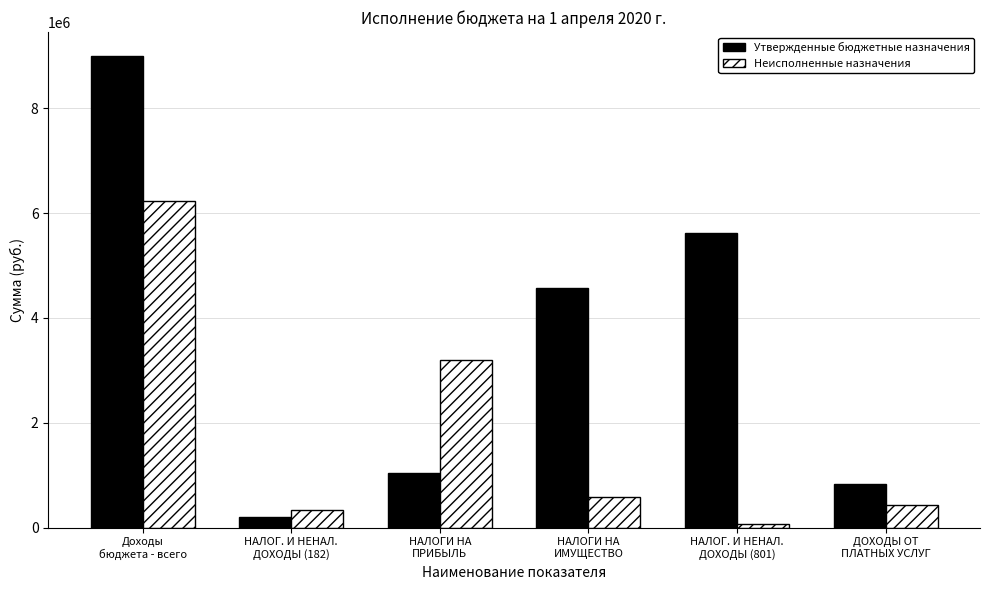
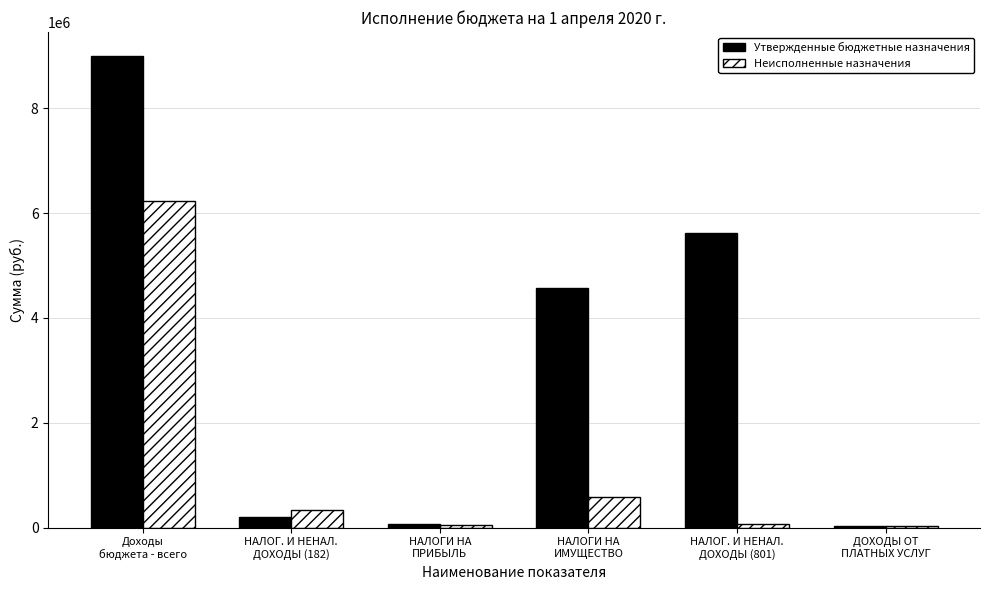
  {
    "Утвержденные бюджетные назначения": {
      "Доходы бюджета - всего": 9000000,
      "НАЛОГ. И НЕНАЛ. ДОХОДЫ (182)": 200000,
-     "НАЛОГИ НА ПРИБЫЛЬ": 1100000,
+     "НАЛОГИ НА ПРИБЫЛЬ": 100000,
      "НАЛОГИ НА ИМУЩЕСТВО": 4600000,
      "НАЛОГ. И НЕНАЛ. ДОХОДЫ (801)": 5600000,
-     "ДОХОДЫ ОТ ПЛАТНЫХ УСЛУГ": 800000
+     "ДОХОДЫ ОТ ПЛАТНЫХ УСЛУГ": 0
    },
    "Неисполненные назначения": {
      "Доходы бюджета - всего": 6200000,
      "НАЛОГ. И НЕНАЛ. ДОХОДЫ (182)": 300000,
-     "НАЛОГИ НА ПРИБЫЛЬ": 3200000,
+     "НАЛОГИ НА ПРИБЫЛЬ": 100000,
      "НАЛОГИ НА ИМУЩЕСТВО": 600000,
      "НАЛОГ. И НЕНАЛ. ДОХОДЫ (801)": 100000,
-     "ДОХОДЫ ОТ ПЛАТНЫХ УСЛУГ": 400000
+     "ДОХОДЫ ОТ ПЛАТНЫХ УСЛУГ": 0
    }
  }
